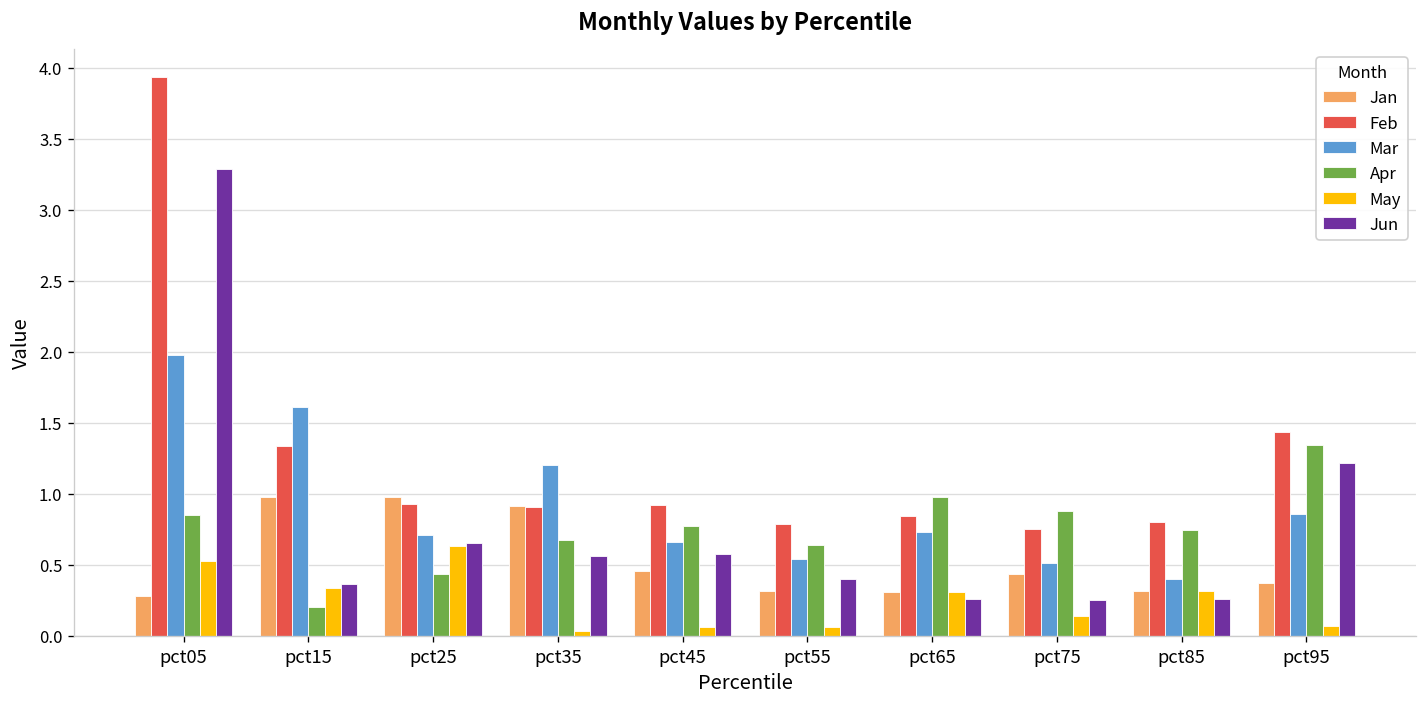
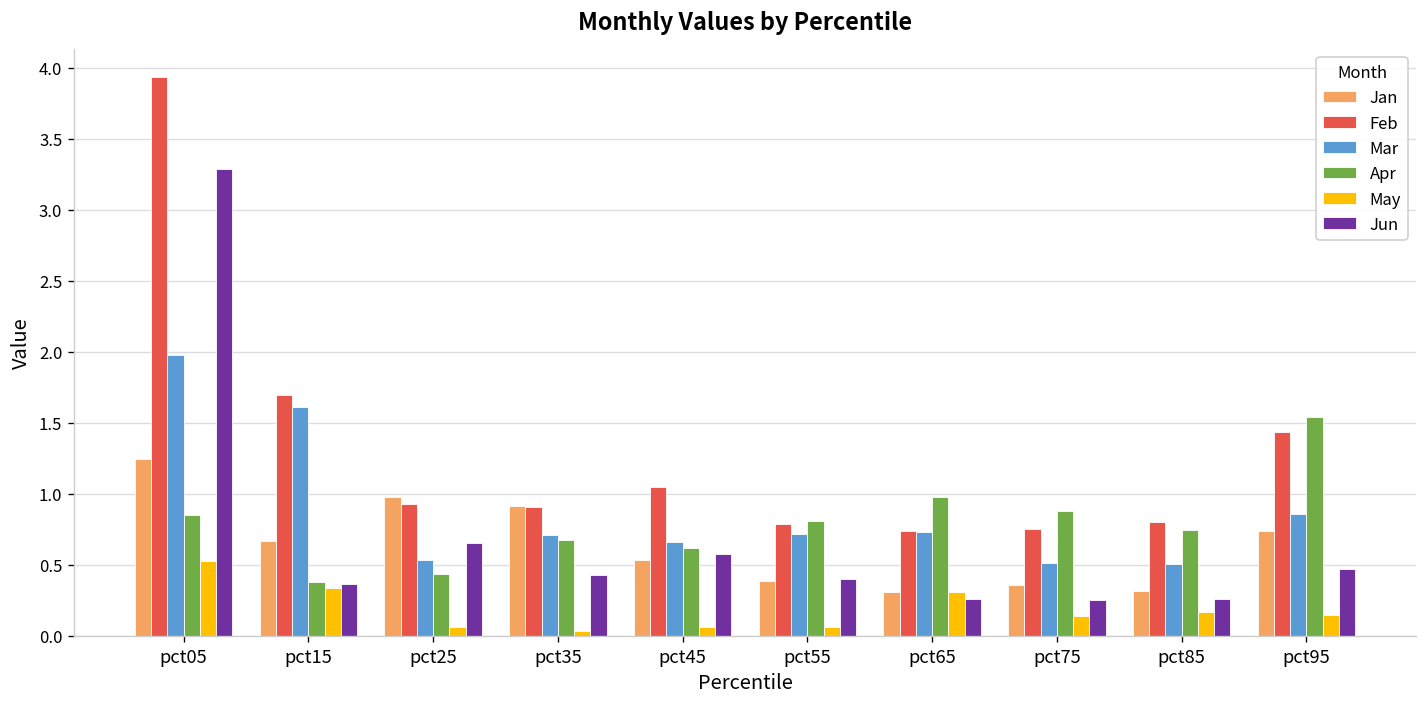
  {
    "Jan": {
-     "pct05": 0.28,
-     "pct15": 0.98,
+     "pct05": 1.24,
+     "pct15": 0.67,
      "pct25": 0.98,
      "pct35": 0.91,
-     "pct45": 0.46,
-     "pct55": 0.32,
+     "pct45": 0.53,
+     "pct55": 0.39,
      "pct65": 0.31,
-     "pct75": 0.43,
+     "pct75": 0.36,
      "pct85": 0.31,
-     "pct95": 0.37
+     "pct95": 0.74
    },
    "Feb": {
      "pct05": 3.93,
-     "pct15": 1.33,
+     "pct15": 1.69,
      "pct25": 0.93,
      "pct35": 0.90,
-     "pct45": 0.92,
+     "pct45": 1.05,
      "pct55": 0.79,
-     "pct65": 0.84,
+     "pct65": 0.74,
      "pct75": 0.75,
      "pct85": 0.80,
      "pct95": 1.44
    },
    "Mar": {
      "pct05": 1.98,
      "pct15": 1.61,
-     "pct25": 0.71,
-     "pct35": 1.20,
+     "pct25": 0.53,
+     "pct35": 0.71,
      "pct45": 0.66,
-     "pct55": 0.54,
+     "pct55": 0.72,
      "pct65": 0.73,
      "pct75": 0.51,
-     "pct85": 0.40,
+     "pct85": 0.50,
      "pct95": 0.85
    },
    "Apr": {
      "pct05": 0.85,
-     "pct15": 0.20,
+     "pct15": 0.38,
      "pct25": 0.44,
      "pct35": 0.68,
-     "pct45": 0.78,
-     "pct55": 0.64,
+     "pct45": 0.62,
+     "pct55": 0.81,
      "pct65": 0.98,
      "pct75": 0.88,
      "pct85": 0.74,
-     "pct95": 1.34
+     "pct95": 1.54
    },
    "May": {
      "pct05": 0.52,
      "pct15": 0.34,
-     "pct25": 0.63,
+     "pct25": 0.07,
      "pct35": 0.03,
      "pct45": 0.06,
      "pct55": 0.07,
      "pct65": 0.31,
      "pct75": 0.14,
-     "pct85": 0.31,
-     "pct95": 0.07
+     "pct85": 0.17,
+     "pct95": 0.15
    },
    "Jun": {
      "pct05": 3.29,
      "pct15": 0.36,
      "pct25": 0.65,
-     "pct35": 0.56,
+     "pct35": 0.43,
      "pct45": 0.58,
      "pct55": 0.40,
      "pct65": 0.26,
      "pct75": 0.25,
      "pct85": 0.26,
-     "pct95": 1.21
+     "pct95": 0.47
    }
  }
